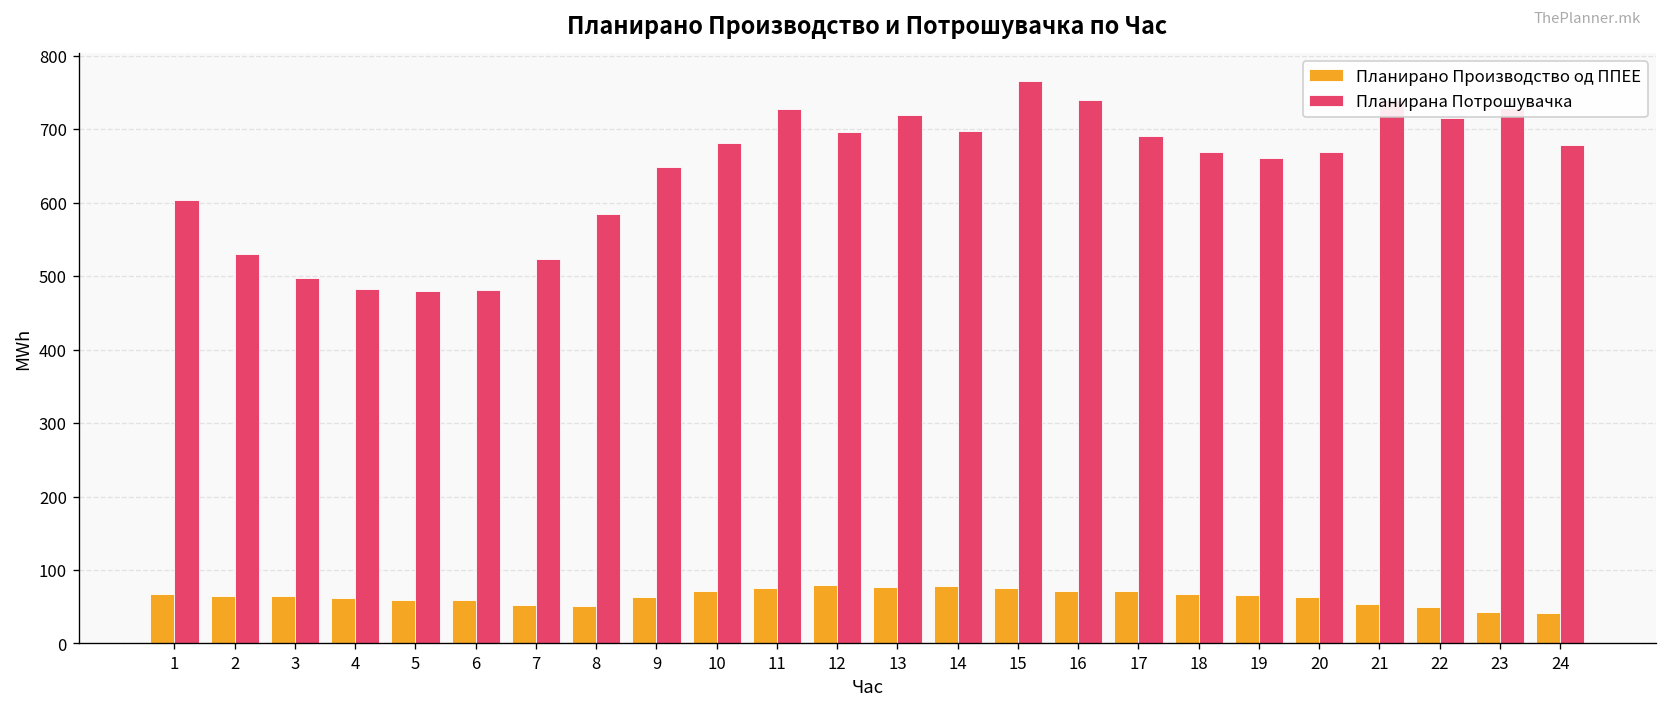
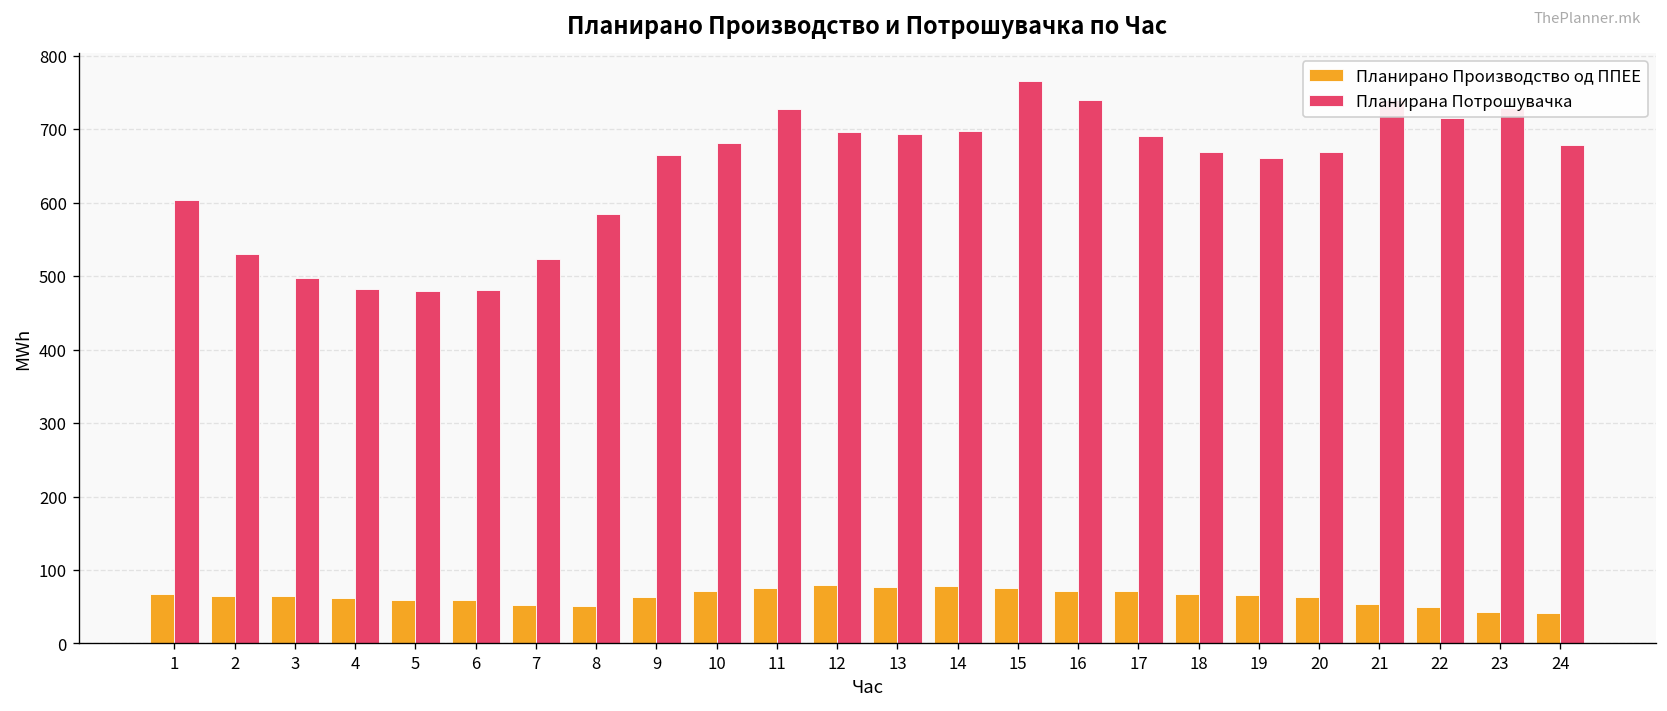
  {
    "Планирано Производство од ППЕЕ": {
      "1": 70,
      "2": 60,
      "3": 60,
      "4": 60,
      "5": 60,
      "6": 60,
      "7": 50,
      "8": 50,
      "9": 60,
      "10": 70,
      "11": 80,
      "12": 80,
      "13": 80,
      "14": 80,
      "15": 80,
      "16": 70,
      "17": 70,
      "18": 70,
      "19": 70,
      "20": 60,
      "21": 50,
      "22": 50,
      "23": 40,
      "24": 40
    },
    "Планирана Потрошувачка": {
      "1": 600,
      "2": 530,
      "3": 500,
      "4": 480,
      "5": 480,
      "6": 480,
      "7": 520,
      "8": 580,
-     "9": 650,
+     "9": 670,
      "10": 680,
      "11": 730,
      "12": 700,
-     "13": 720,
+     "13": 690,
      "14": 700,
      "15": 770,
      "16": 740,
      "17": 690,
      "18": 670,
      "19": 660,
      "20": 670,
      "22": 720,
      "24": 680
    }
  }
